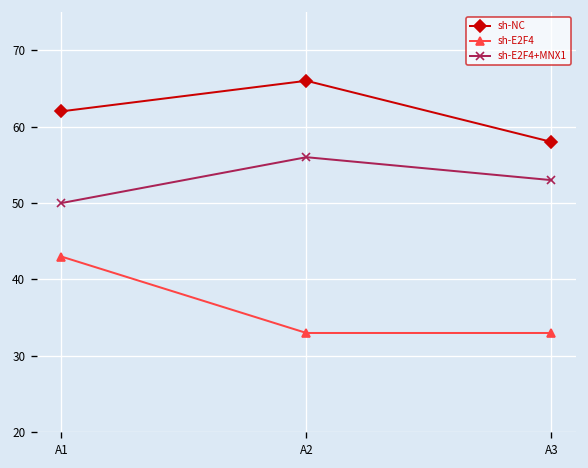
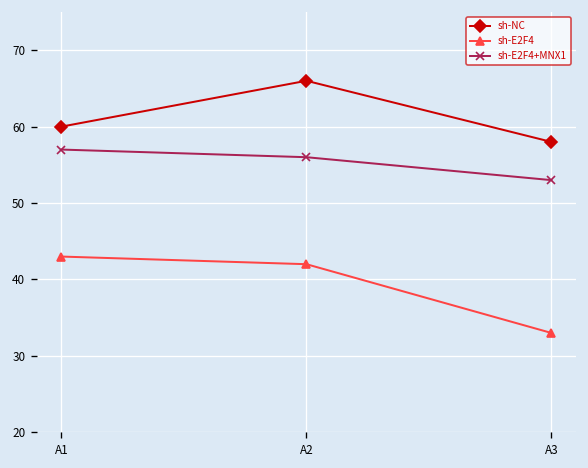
  {
    "sh-NC": {
-     "A1": 62,
+     "A1": 60,
      "A2": 66,
      "A3": 58
    },
    "sh-E2F4": {
      "A1": 43,
-     "A2": 33,
+     "A2": 42,
      "A3": 33
    },
    "sh-E2F4+MNX1": {
-     "A1": 50,
+     "A1": 57,
      "A2": 56,
      "A3": 53
    }
  }
